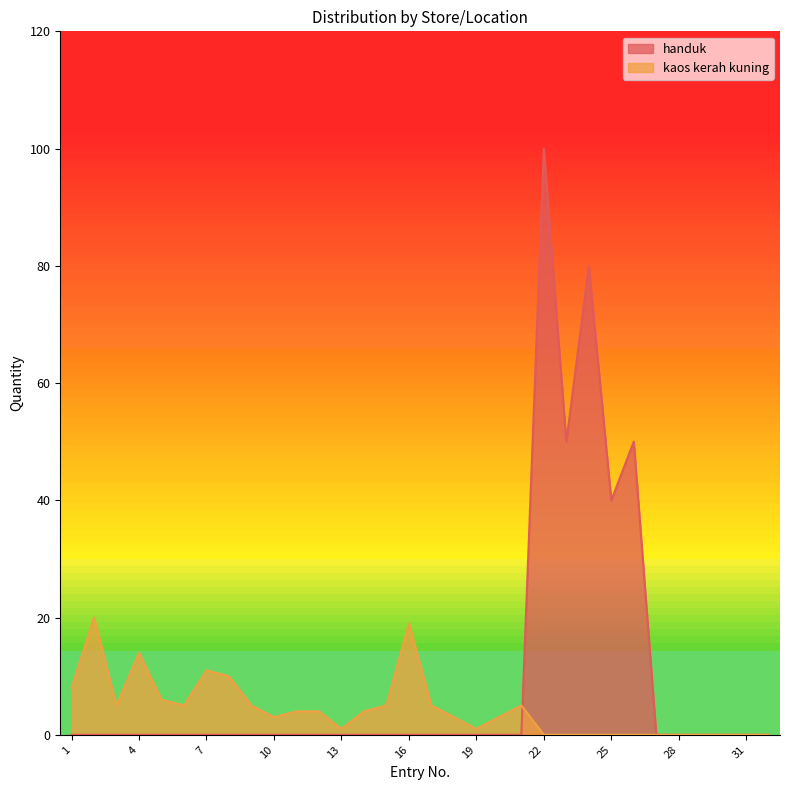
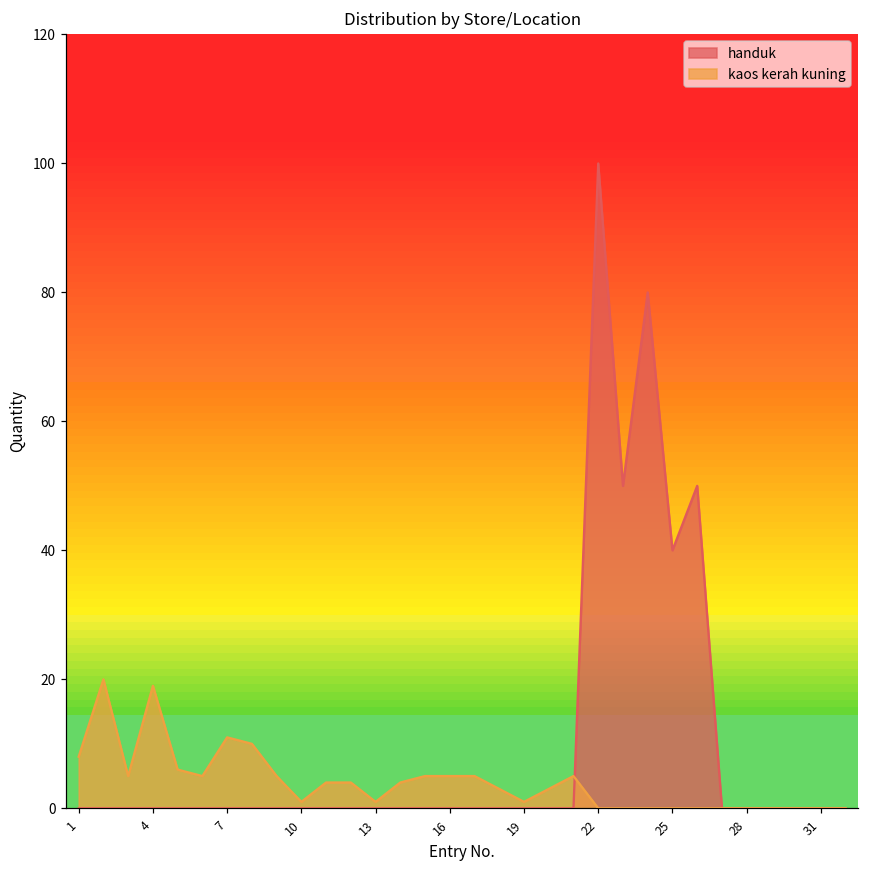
  {
    "handuk": {
      "1": 0,
      "4": 0,
      "7": 0,
      "10": 0,
      "13": 0,
      "16": 0,
      "19": 0,
      "22": 100,
      "25": 40
    },
    "kaos kerah kuning": {
      "1": 8,
-     "4": 14,
+     "4": 19,
      "7": 11,
-     "10": 3,
+     "10": 1,
      "13": 1,
-     "16": 19,
+     "16": 5,
      "19": 1,
      "22": 0,
      "25": 0
    }
  }
